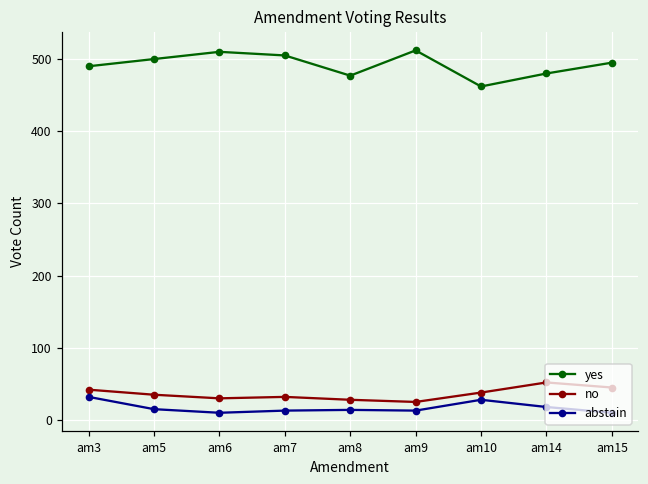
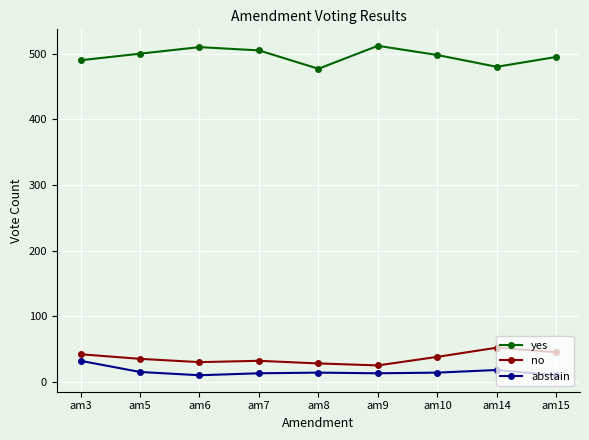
  {
    "yes": {
      "am3": 490,
      "am5": 500,
      "am6": 510,
      "am7": 510,
      "am8": 480,
      "am9": 510,
-     "am10": 460,
+     "am10": 500,
      "am14": 480,
      "am15": 500
    },
    "no": {
      "am3": 40,
      "am5": 40,
      "am6": 30,
      "am7": 30,
      "am8": 30,
      "am9": 30,
      "am10": 40
    },
    "abstain": {
      "am3": 30,
      "am5": 20,
      "am6": 10,
      "am7": 10,
      "am8": 10,
      "am9": 10,
-     "am10": 30
+     "am10": 10
    }
  }
